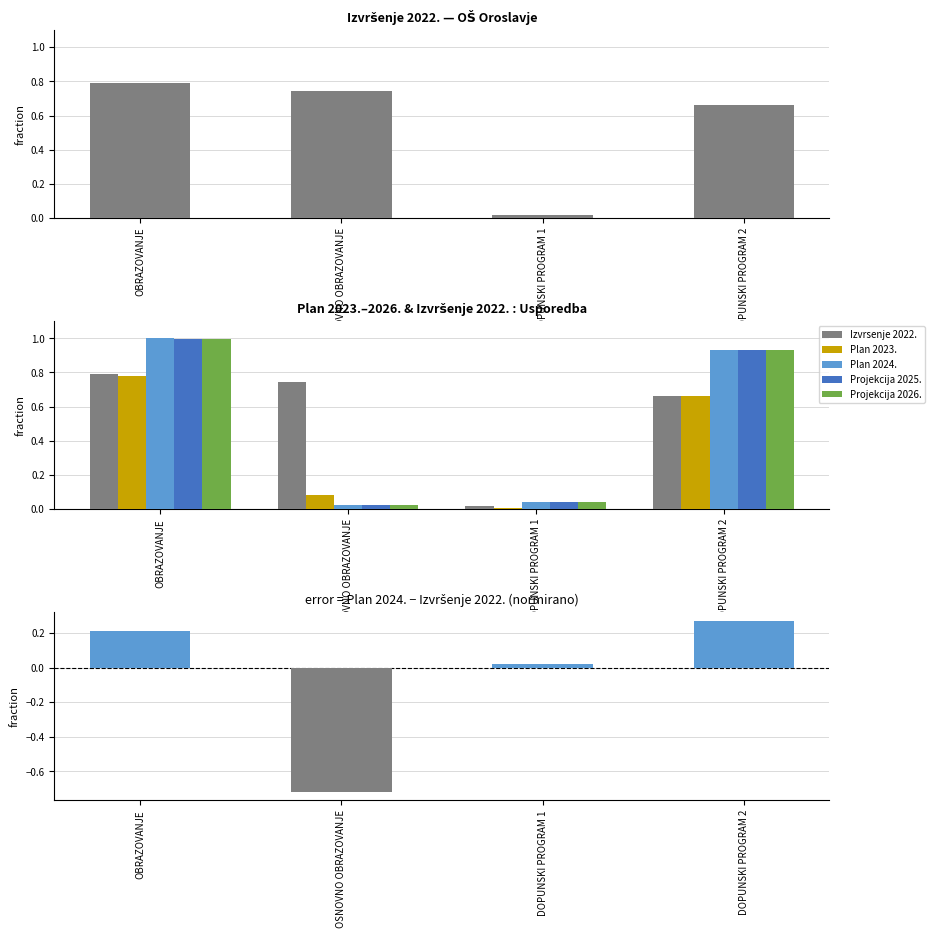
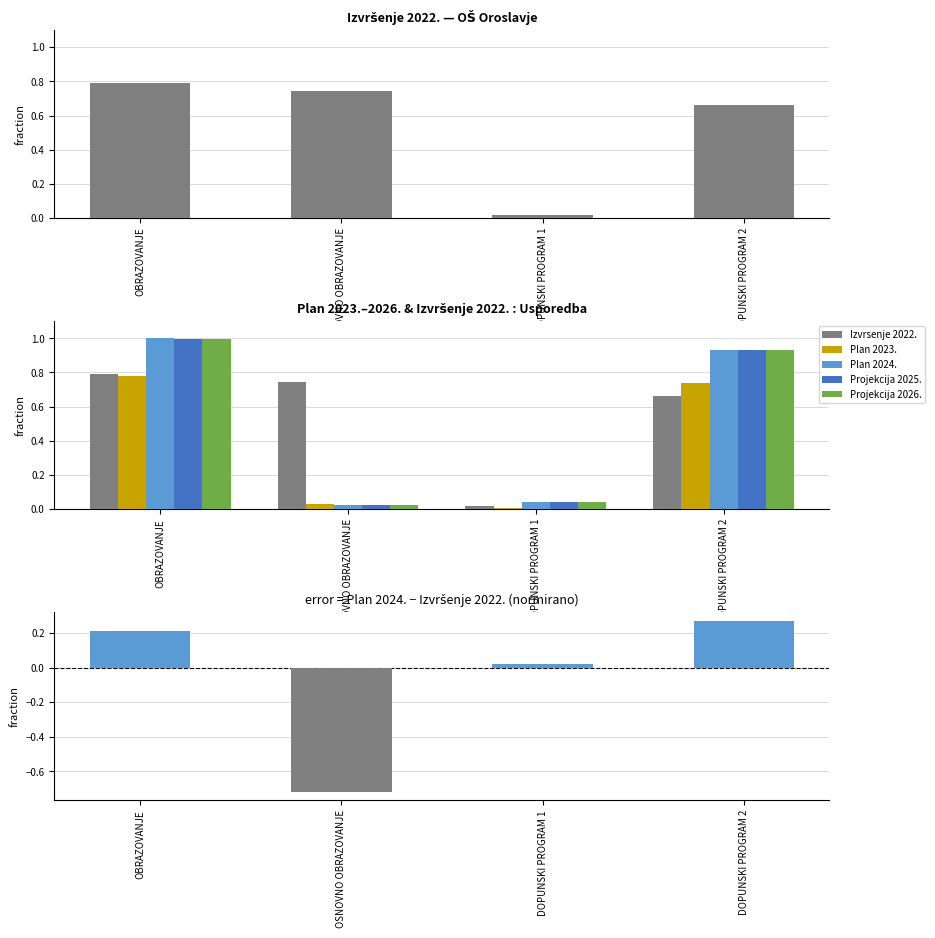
  {
    "Izvršenje 2022. — OŠ Oroslavje": {
      "OBRAZOVANJE": 0.79,
      "OSNOVNO OBRAZOVANJE": 0.74,
      "DOPUNSKI PROGRAM 1": 0.02,
      "DOPUNSKI PROGRAM 2": 0.66
    },
    "Plan 2023.–2026. & Izvršenje 2022. : Usporedba": {
      "Izvrsenje 2022.": {
        "OBRAZOVANJE": 0.79,
        "OSNOVNO OBRAZOVANJE": 0.74,
        "DOPUNSKI PROGRAM 1": 0.02,
        "DOPUNSKI PROGRAM 2": 0.66
      },
      "Plan 2023.": {
        "OBRAZOVANJE": 0.78,
-       "OSNOVNO OBRAZOVANJE": 0.09,
-       "DOPUNSKI PROGRAM 2": 0.66
+       "OSNOVNO OBRAZOVANJE": 0.03,
+       "DOPUNSKI PROGRAM 2": 0.74
      },
      "Projekcija 2026.": {
        "OBRAZOVANJE": 1.00,
        "OSNOVNO OBRAZOVANJE": 0.03,
        "DOPUNSKI PROGRAM 1": 0.04,
        "DOPUNSKI PROGRAM 2": 0.93
      }
    },
    "error = Plan 2024. − Izvršenje 2022. (normirano)": {
      "OBRAZOVANJE": 0.21,
      "OSNOVNO OBRAZOVANJE": -0.72,
      "DOPUNSKI PROGRAM 1": 0.02,
      "DOPUNSKI PROGRAM 2": 0.27
    }
  }
